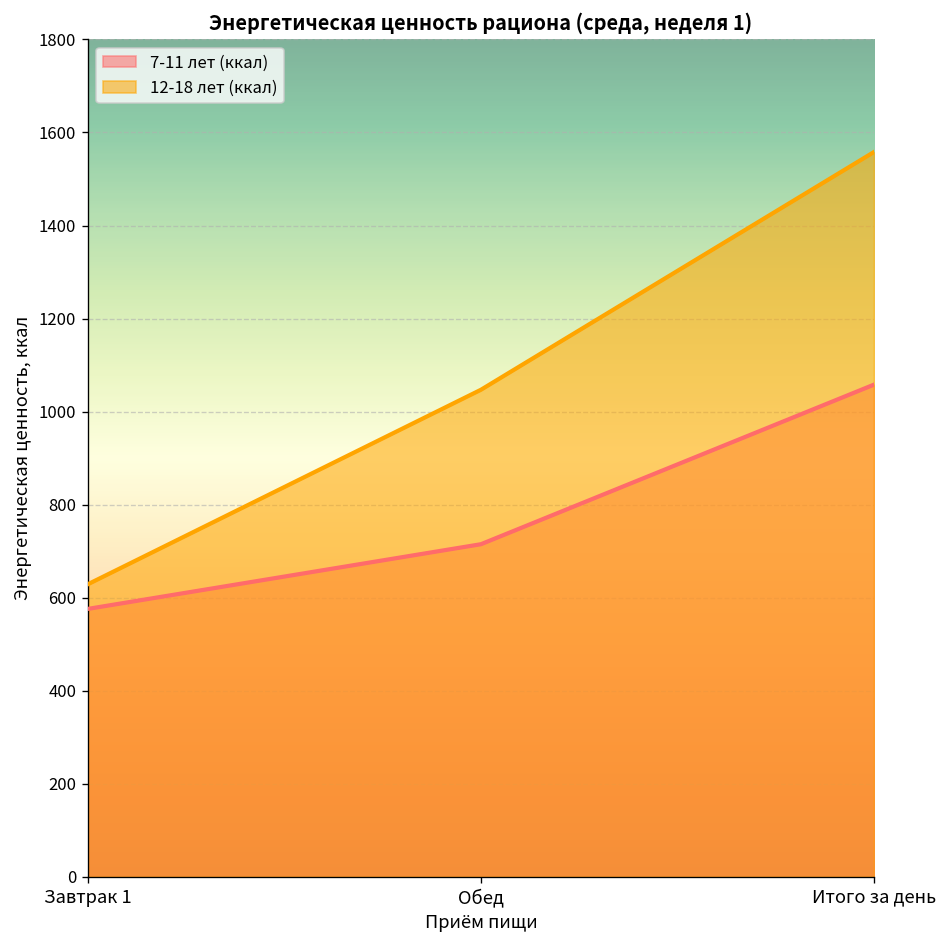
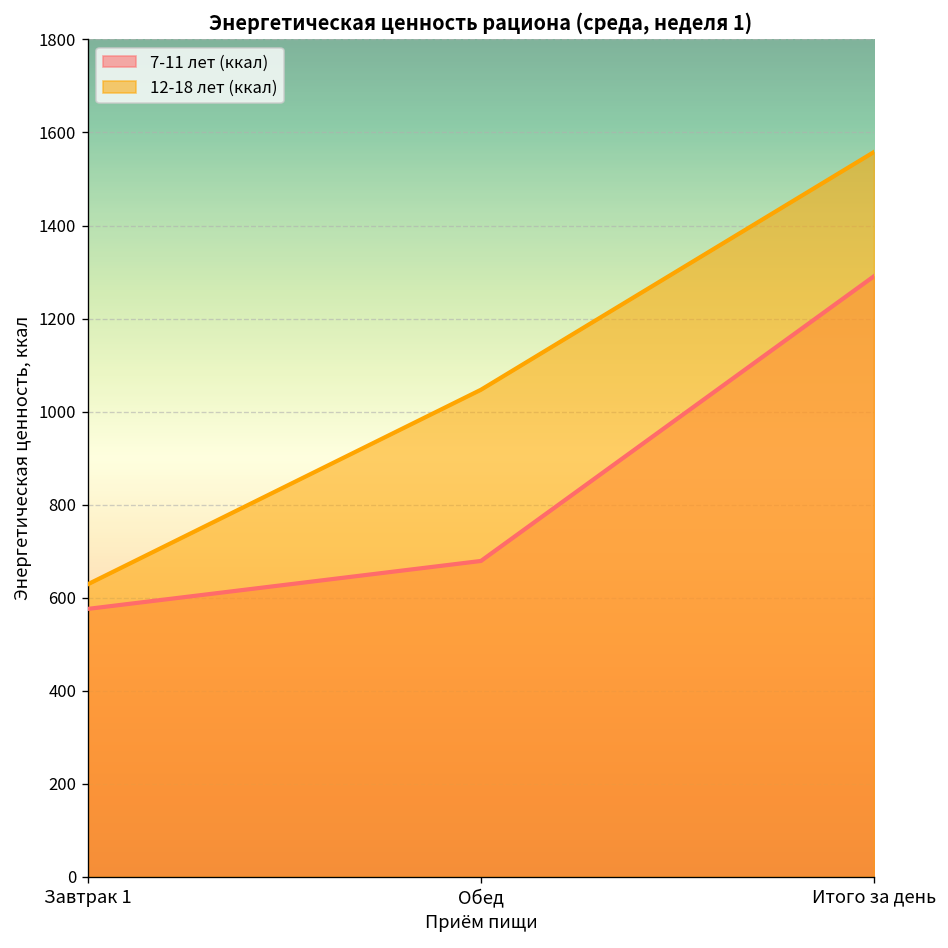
  {
    "7-11 лет (ккал)": {
      "Завтрак 1": 580,
-     "Обед": 720,
-     "Итого за день": 1060
+     "Обед": 680,
+     "Итого за день": 1290
    },
    "12-18 лет (ккал)": {
      "Завтрак 1": 630,
      "Обед": 1050,
      "Итого за день": 1560
    }
  }
